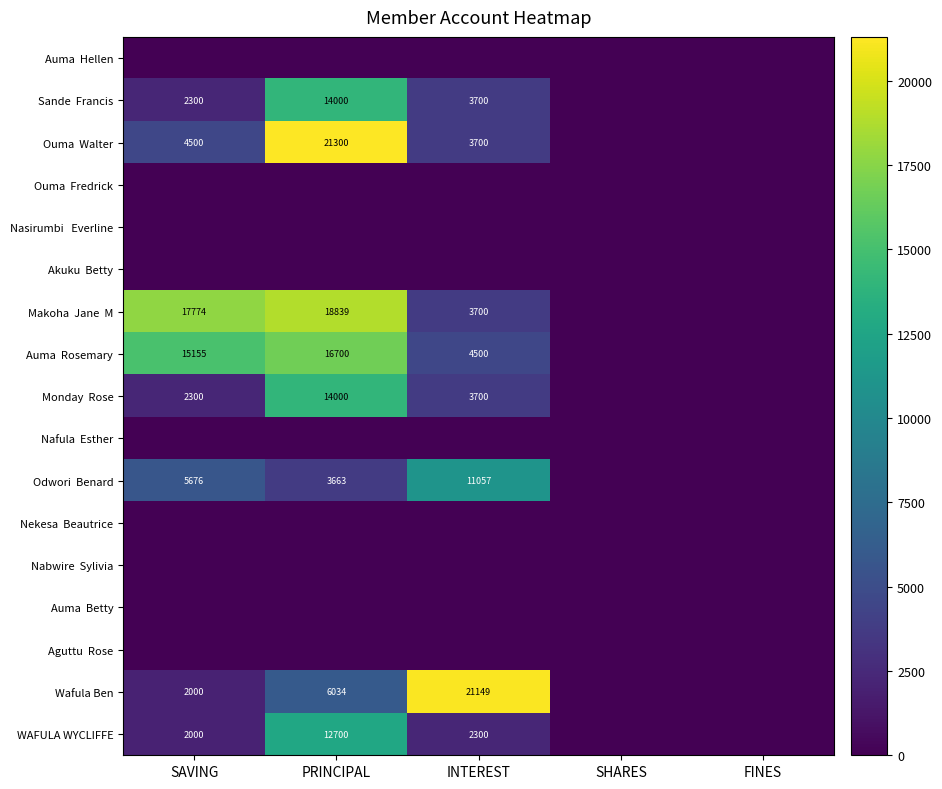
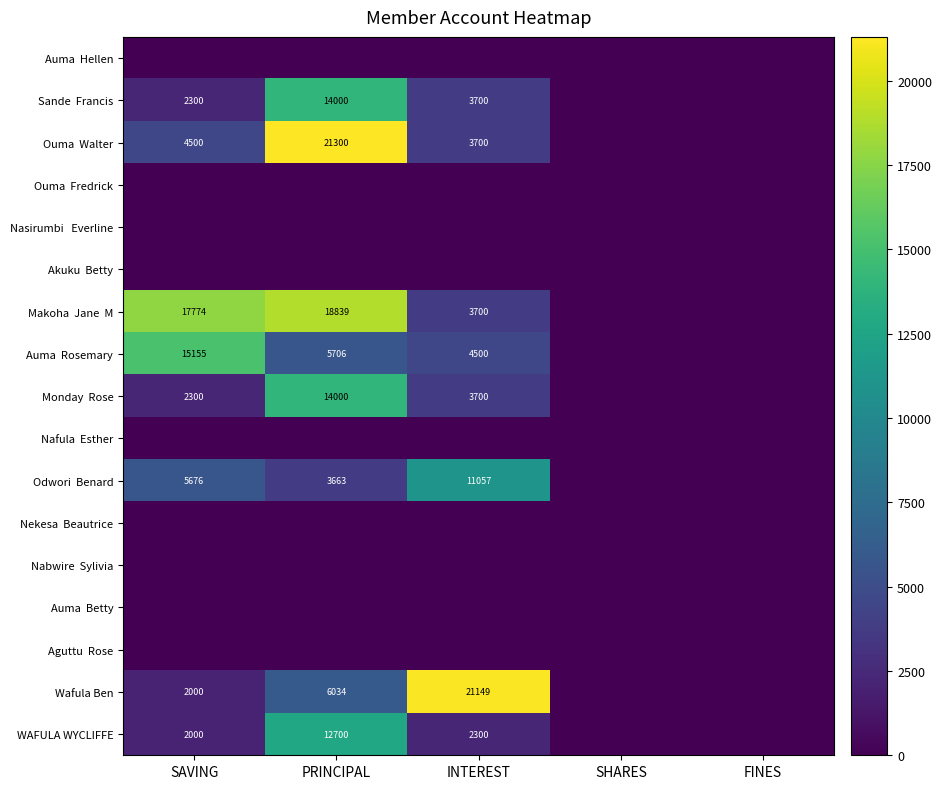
  {
    "Sande Francis": {
      "SAVING": 2300,
      "PRINCIPAL": 14000,
      "INTEREST": 3700
    },
    "Ouma Walter": {
      "SAVING": 4500,
      "PRINCIPAL": 21300,
      "INTEREST": 3700
    },
    "Makoha Jane M": {
      "SAVING": 17774,
      "PRINCIPAL": 18839,
      "INTEREST": 3700
    },
    "Auma Rosemary": {
      "SAVING": 15155,
-     "PRINCIPAL": 16700,
+     "PRINCIPAL": 5706,
      "INTEREST": 4500
    },
    "Monday Rose": {
      "SAVING": 2300,
      "PRINCIPAL": 14000,
      "INTEREST": 3700
    },
    "Odwori Benard": {
      "SAVING": 5676,
      "PRINCIPAL": 3663,
      "INTEREST": 11057
    },
    "Wafula Ben": {
      "SAVING": 2000,
      "PRINCIPAL": 6034,
      "INTEREST": 21149
    },
    "WAFULA WYCLIFFE": {
      "SAVING": 2000,
      "PRINCIPAL": 12700,
      "INTEREST": 2300
    }
  }
